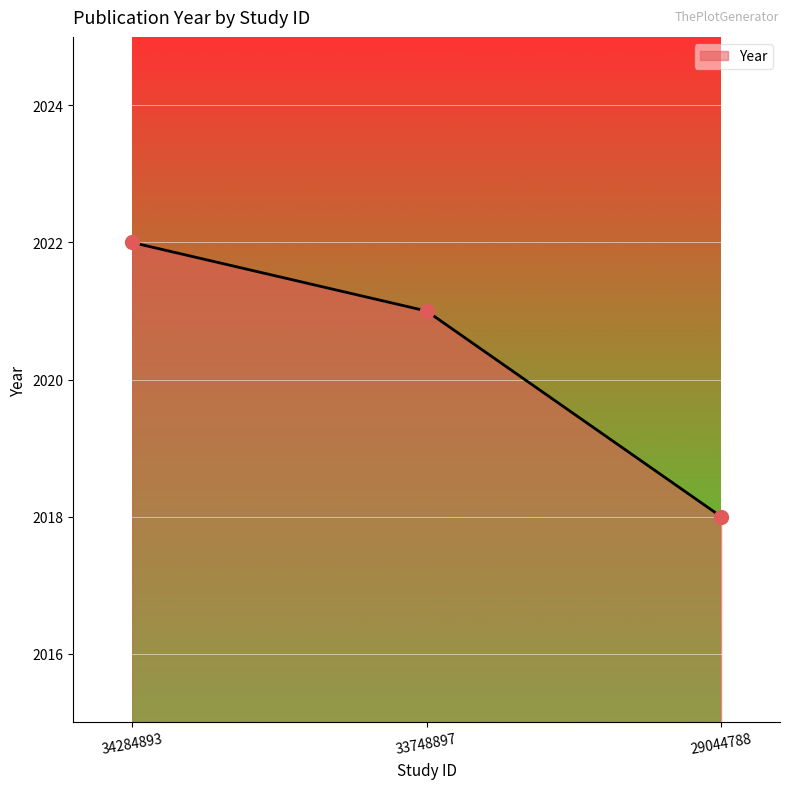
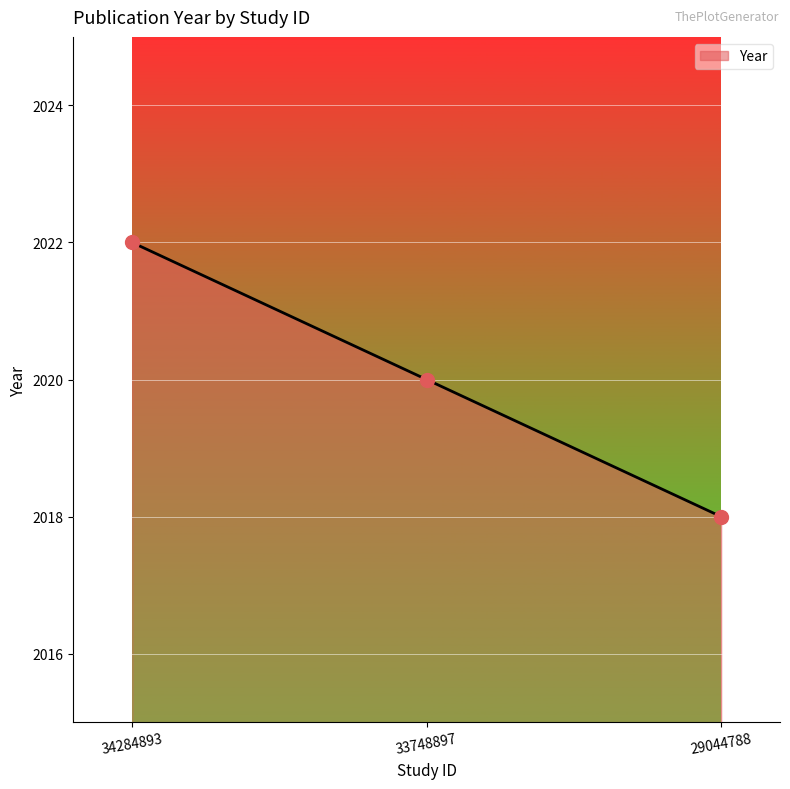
  {
    "34284893": 2022,
-   "33748897": 2021,
+   "33748897": 2020,
    "29044788": 2018
  }
